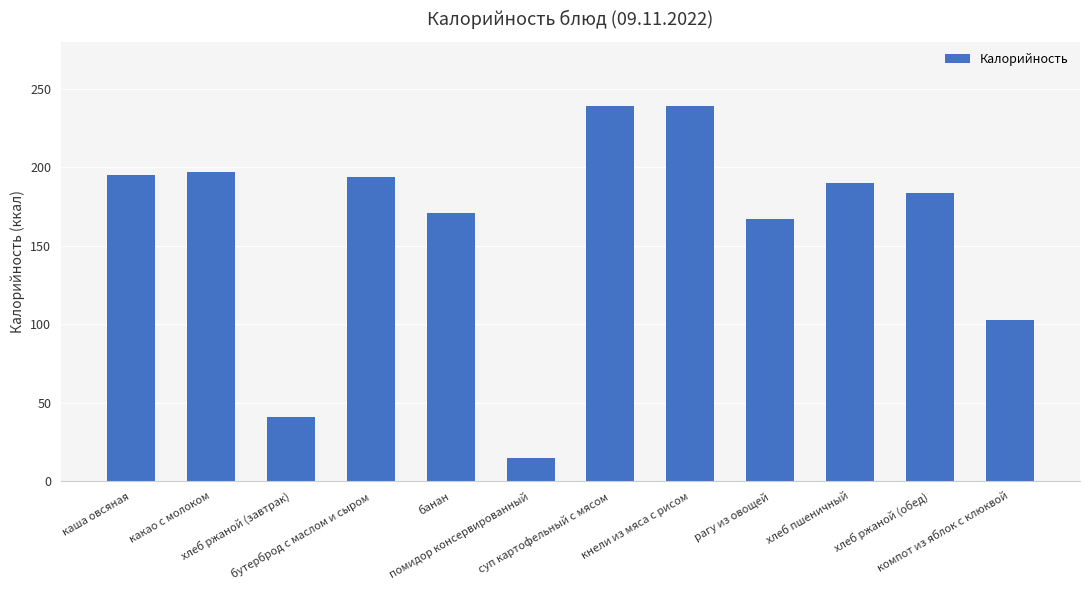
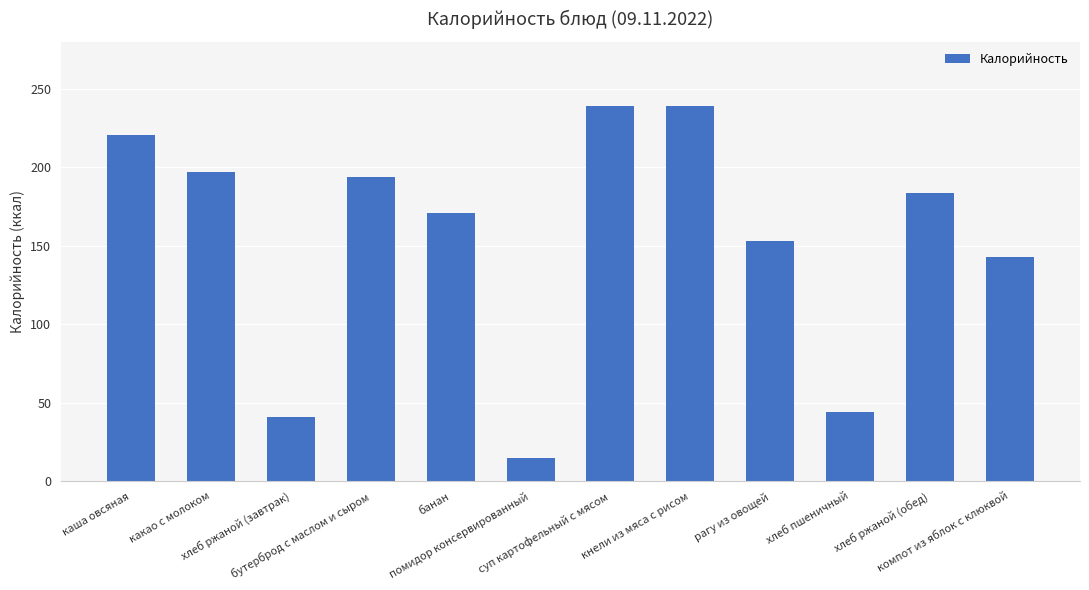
  {
-   "каша овсяная": 195,
+   "каша овсяная": 221,
    "какао с молоком": 197,
    "хлеб ржаной (завтрак)": 41,
    "бутерброд с маслом и сыром": 194,
    "банан": 171,
    "помидор консервированный": 15,
    "суп картофельный с мясом": 239,
    "кнели из мяса с рисом": 239,
-   "рагу из овощей": 167,
-   "хлеб пшеничный": 190,
+   "рагу из овощей": 153,
+   "хлеб пшеничный": 44,
    "хлеб ржаной (обед)": 184,
-   "компот из яблок с клюквой": 103
+   "компот из яблок с клюквой": 143
  }
